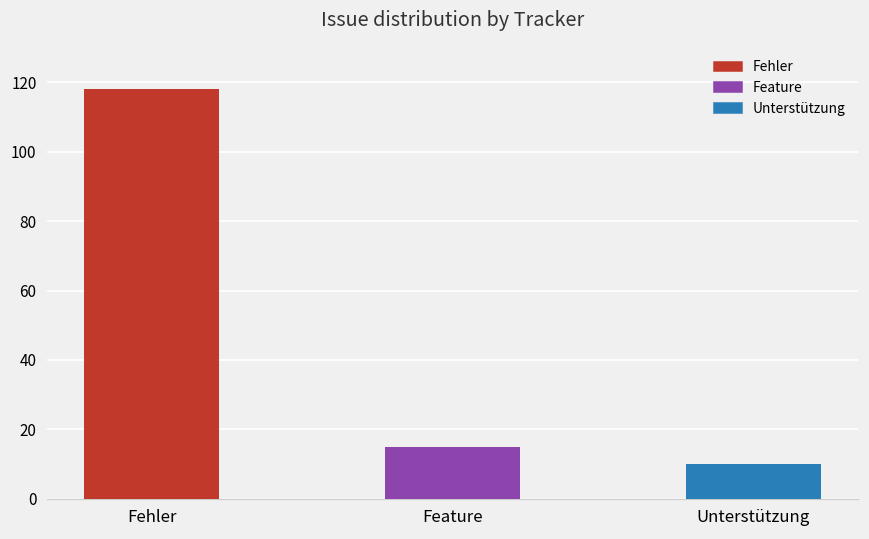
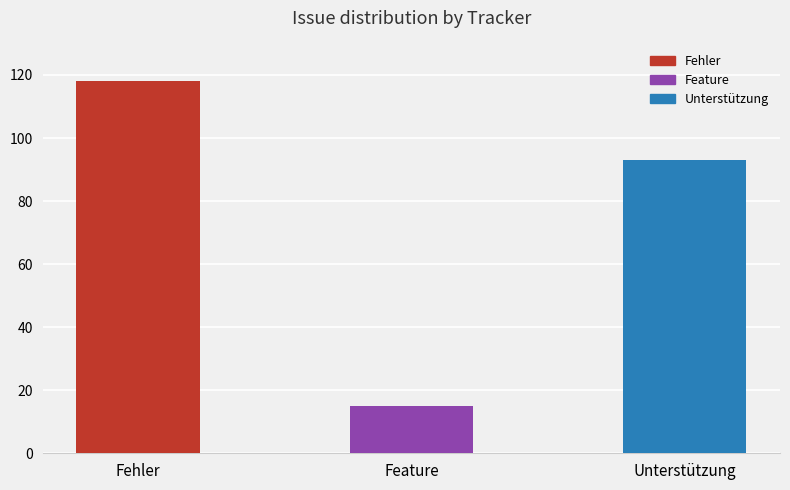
  {
    "Fehler": 118,
    "Feature": 15,
-   "Unterstützung": 10
+   "Unterstützung": 93
  }
